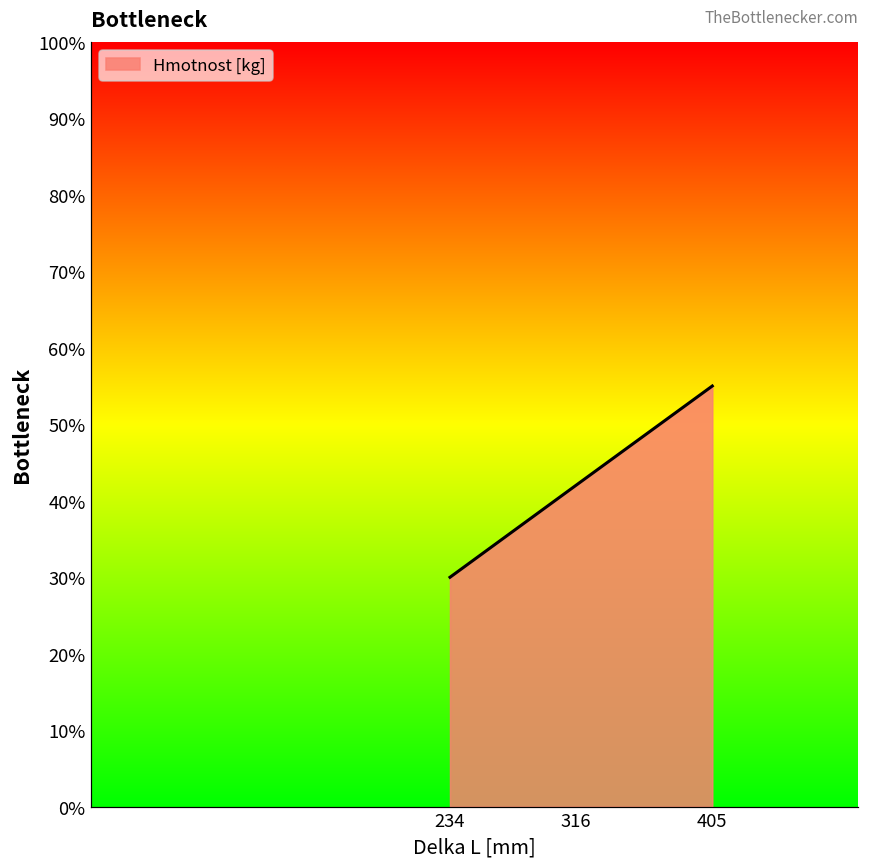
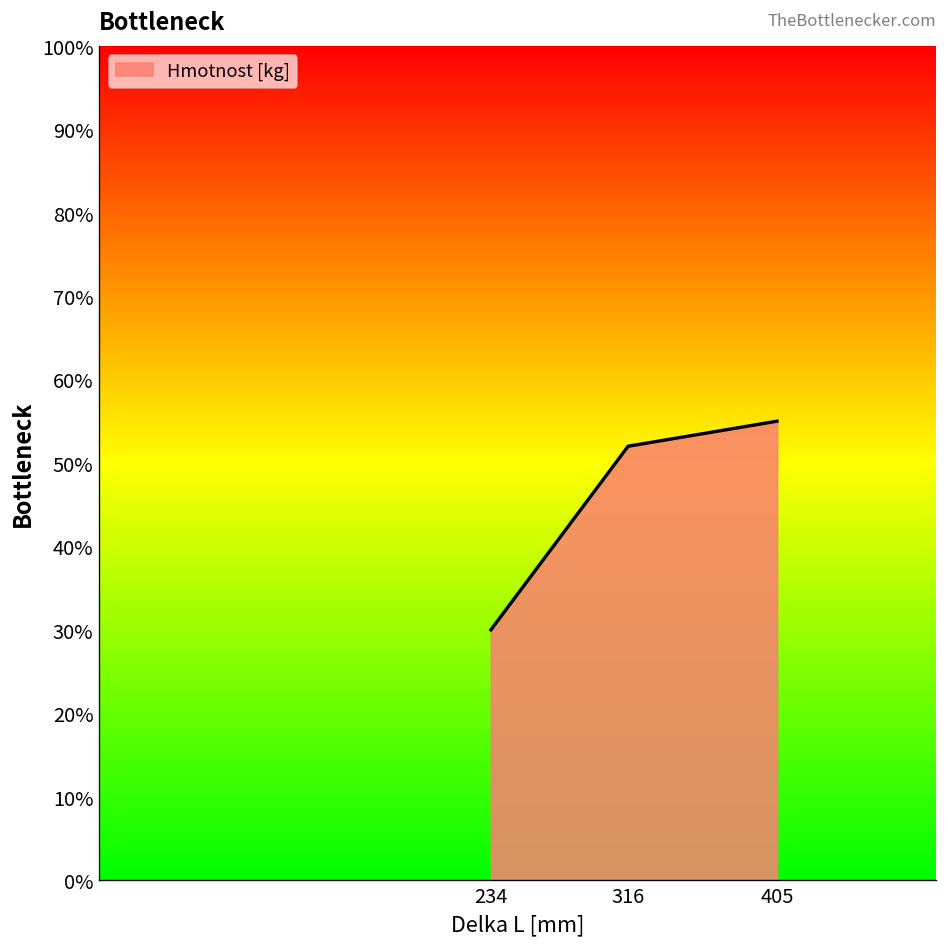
  {
    "234": "30%",
-   "316": "42%",
+   "316": "52%",
    "405": "55%"
  }
